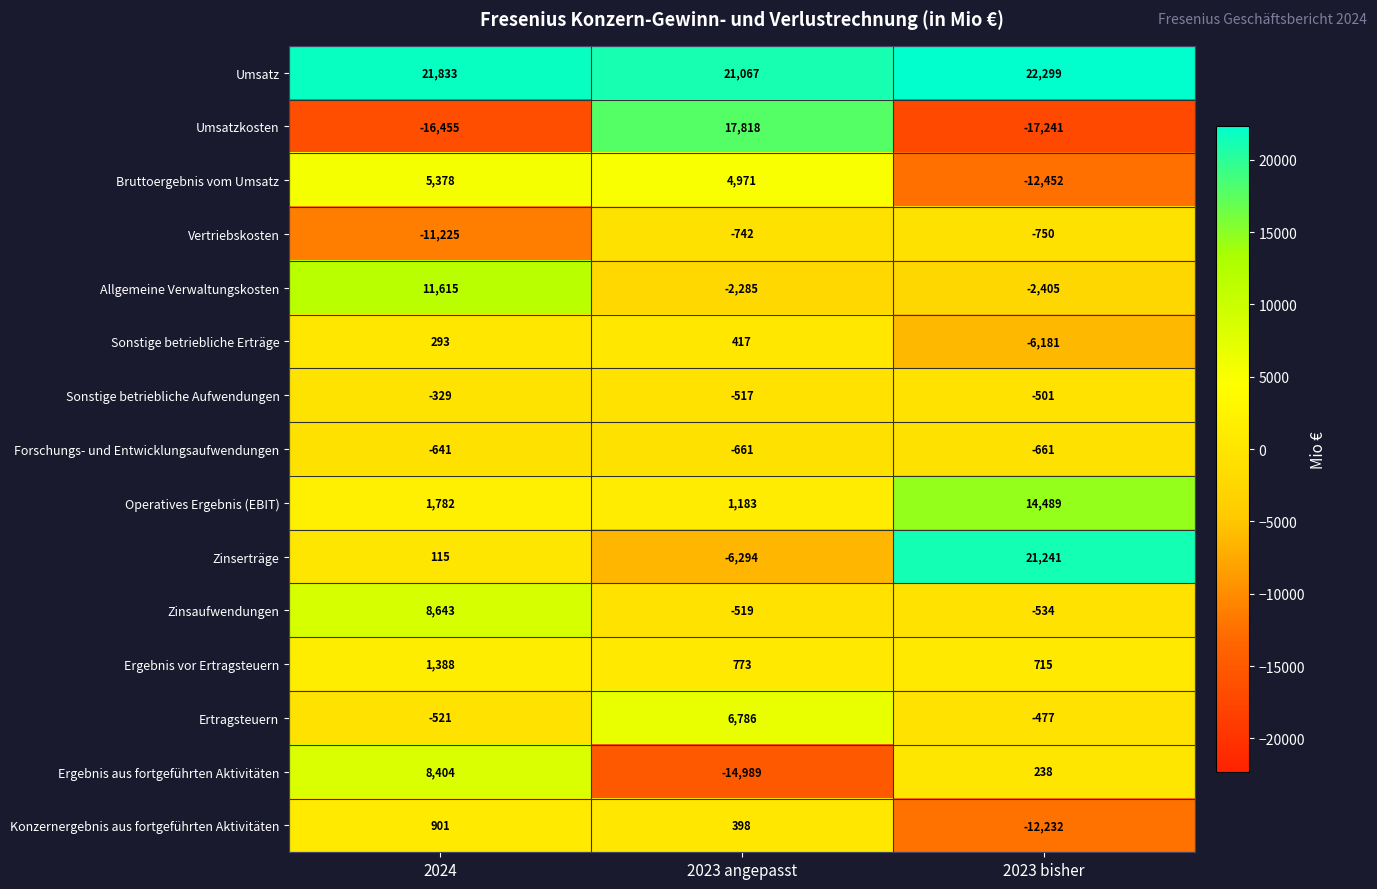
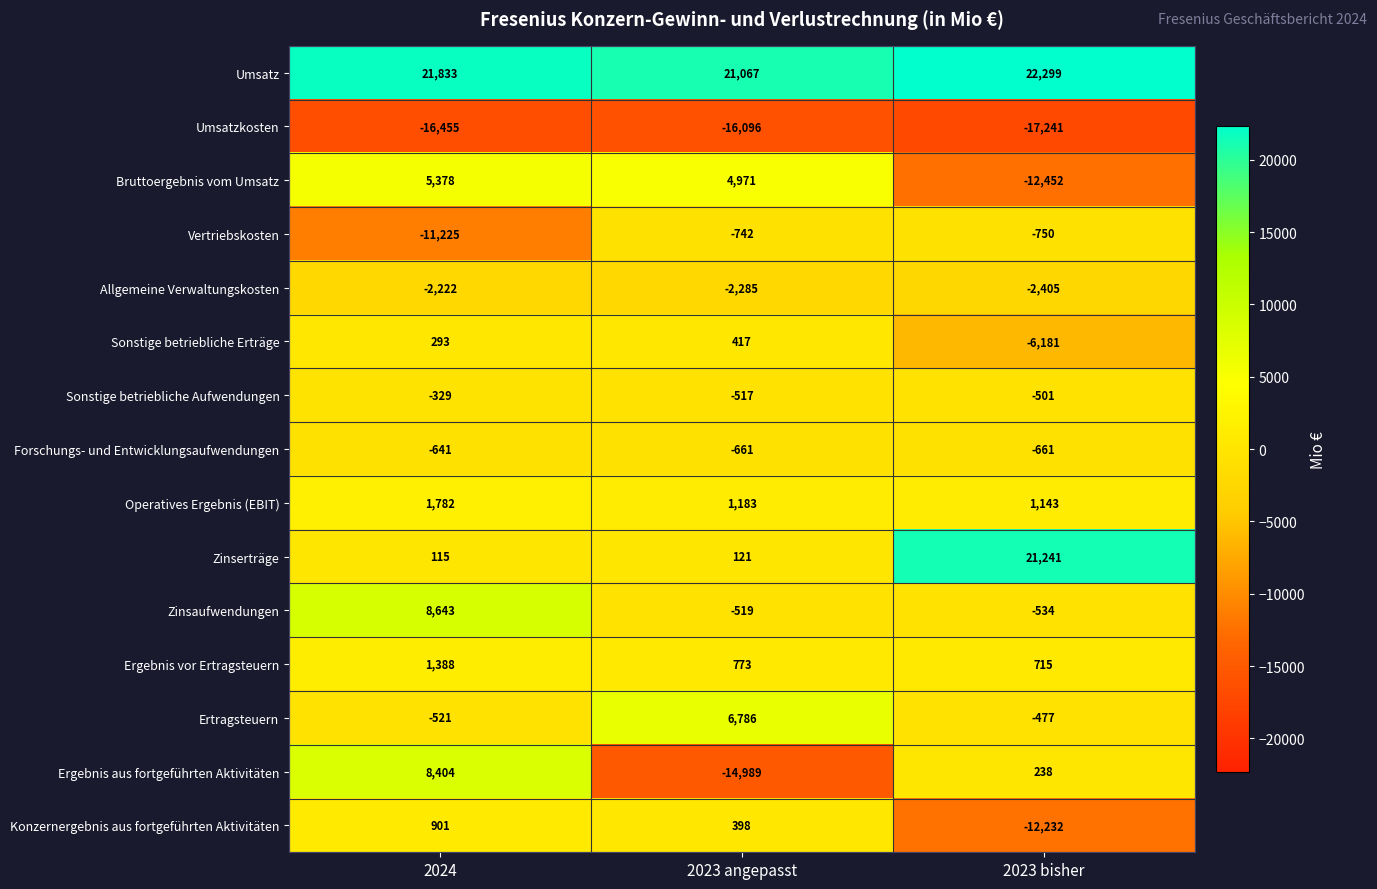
  {
    "Umsatz": {
      "2024": "21,833",
      "2023 angepasst": "21,067",
      "2023 bisher": "22,299"
    },
    "Umsatzkosten": {
      "2024": "-16,455",
-     "2023 angepasst": "17,818",
+     "2023 angepasst": "-16,096",
      "2023 bisher": "-17,241"
    },
    "Bruttoergebnis vom Umsatz": {
      "2024": "5,378",
      "2023 angepasst": "4,971",
      "2023 bisher": "-12,452"
    },
    "Vertriebskosten": {
      "2024": "-11,225",
      "2023 angepasst": "-742",
      "2023 bisher": "-750"
    },
    "Allgemeine Verwaltungskosten": {
-     "2024": "11,615",
+     "2024": "-2,222",
      "2023 angepasst": "-2,285",
      "2023 bisher": "-2,405"
    },
    "Sonstige betriebliche Erträge": {
      "2024": "293",
      "2023 angepasst": "417",
      "2023 bisher": "-6,181"
    },
    "Sonstige betriebliche Aufwendungen": {
      "2024": "-329",
      "2023 angepasst": "-517",
      "2023 bisher": "-501"
    },
    "Forschungs- und Entwicklungsaufwendungen": {
      "2024": "-641",
      "2023 angepasst": "-661",
      "2023 bisher": "-661"
    },
    "Operatives Ergebnis (EBIT)": {
      "2024": "1,782",
      "2023 angepasst": "1,183",
-     "2023 bisher": "14,489"
+     "2023 bisher": "1,143"
    },
    "Zinserträge": {
      "2024": "115",
-     "2023 angepasst": "-6,294",
+     "2023 angepasst": "121",
      "2023 bisher": "21,241"
    },
    "Zinsaufwendungen": {
      "2024": "8,643",
      "2023 angepasst": "-519",
      "2023 bisher": "-534"
    },
    "Ergebnis vor Ertragsteuern": {
      "2024": "1,388",
      "2023 angepasst": "773",
      "2023 bisher": "715"
    },
    "Ertragsteuern": {
      "2024": "-521",
      "2023 angepasst": "6,786",
      "2023 bisher": "-477"
    },
    "Ergebnis aus fortgeführten Aktivitäten": {
      "2024": "8,404",
      "2023 angepasst": "-14,989",
      "2023 bisher": "238"
    },
    "Konzernergebnis aus fortgeführten Aktivitäten": {
      "2024": "901",
      "2023 angepasst": "398",
      "2023 bisher": "-12,232"
    }
  }
